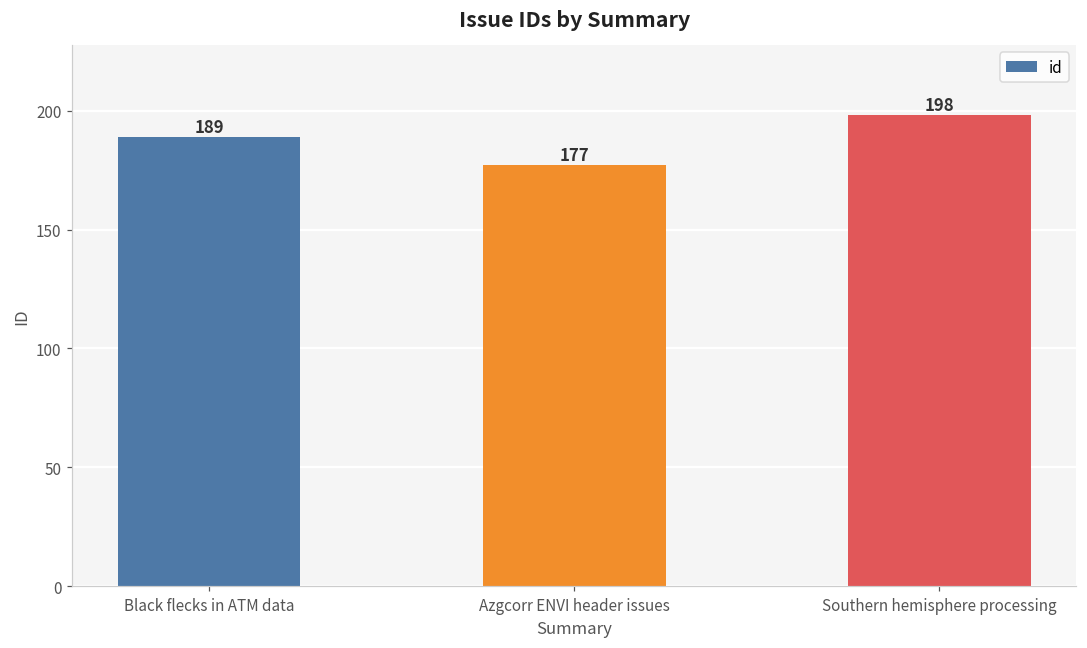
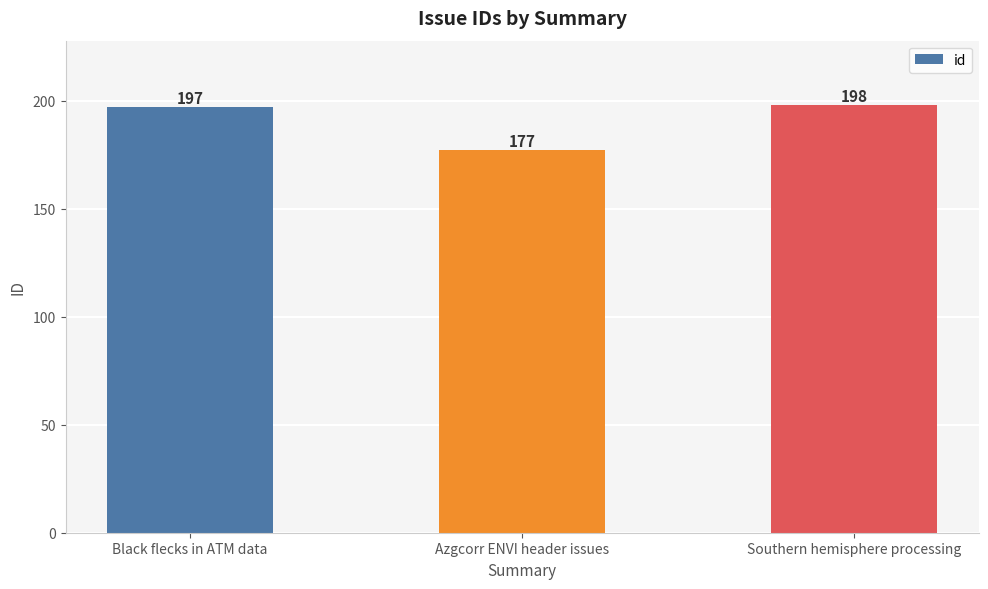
  {
-   "Black flecks in ATM data": 189,
+   "Black flecks in ATM data": 197,
    "Azgcorr ENVI header issues": 177,
    "Southern hemisphere processing": 198
  }
